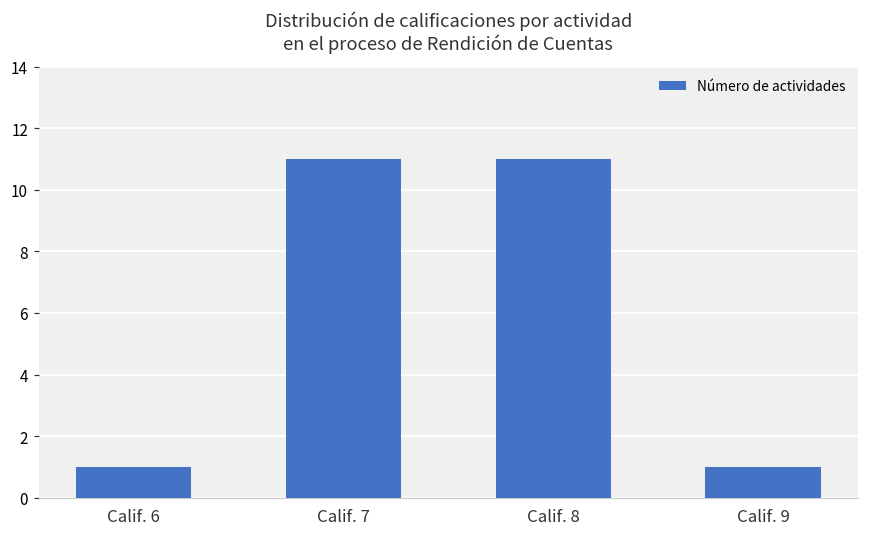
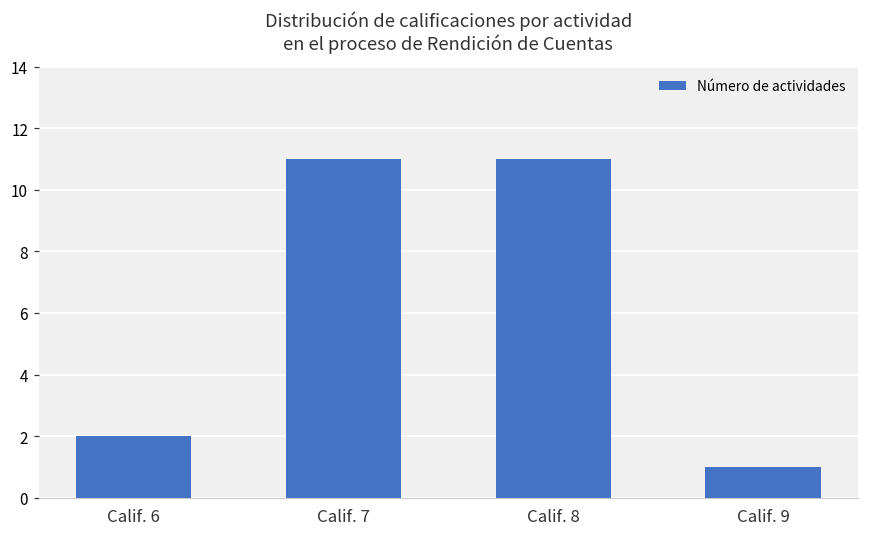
  {
-   "Calif. 6": 1,
+   "Calif. 6": 2,
    "Calif. 7": 11,
    "Calif. 8": 11,
    "Calif. 9": 1
  }
